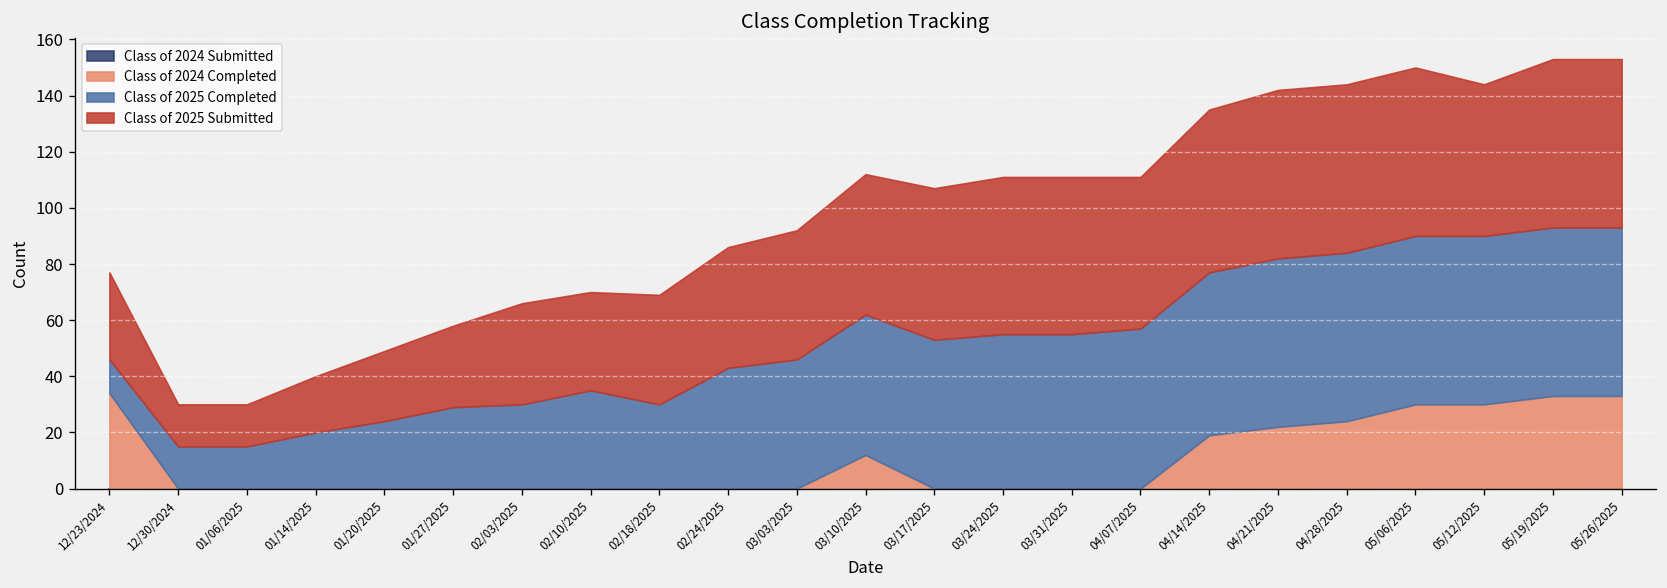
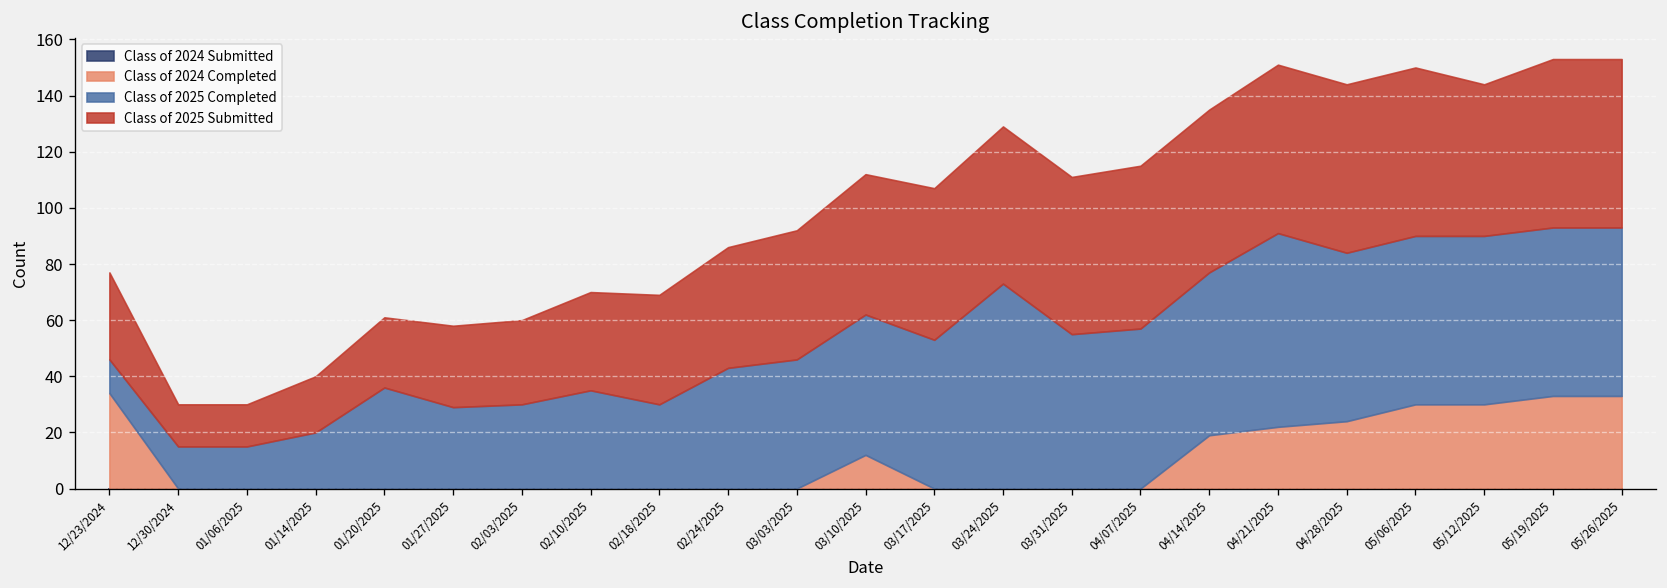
  {
    "Class of 2024 Submitted": {
      "12/23/2024": 0,
      "03/10/2025": 0,
      "04/14/2025": 0,
      "04/21/2025": 0,
      "04/28/2025": 0,
      "05/06/2025": 0,
      "05/12/2025": 0,
      "05/19/2025": 0,
      "05/26/2025": 0
    },
    "Class of 2024 Completed": {
      "12/23/2024": 34,
      "03/10/2025": 12,
      "04/14/2025": 19,
      "04/21/2025": 22,
      "04/28/2025": 24,
      "05/06/2025": 30,
      "05/12/2025": 30,
      "05/19/2025": 33,
      "05/26/2025": 33
    },
    "Class of 2025 Completed": {
      "12/23/2024": 12,
      "12/30/2024": 15,
      "01/06/2025": 15,
      "01/14/2025": 20,
-     "01/20/2025": 24,
+     "01/20/2025": 36,
      "01/27/2025": 29,
      "02/03/2025": 30,
      "02/10/2025": 35,
      "02/18/2025": 30,
      "02/24/2025": 43,
      "03/03/2025": 46,
      "03/10/2025": 50,
      "03/17/2025": 53,
-     "03/24/2025": 55,
+     "03/24/2025": 73,
      "03/31/2025": 55,
      "04/07/2025": 57,
      "04/14/2025": 58,
-     "04/21/2025": 60,
+     "04/21/2025": 69,
      "04/28/2025": 60,
      "05/06/2025": 60,
      "05/12/2025": 60,
      "05/19/2025": 60,
      "05/26/2025": 60
    },
    "Class of 2025 Submitted": {
      "12/23/2024": 31,
      "12/30/2024": 15,
      "01/06/2025": 15,
      "01/14/2025": 20,
      "01/20/2025": 25,
      "01/27/2025": 29,
-     "02/03/2025": 36,
+     "02/03/2025": 30,
      "02/10/2025": 35,
      "02/18/2025": 39,
      "02/24/2025": 43,
      "03/03/2025": 46,
      "03/10/2025": 50,
      "03/17/2025": 54,
      "03/24/2025": 56,
      "03/31/2025": 56,
-     "04/07/2025": 54,
+     "04/07/2025": 58,
      "04/14/2025": 58,
      "04/21/2025": 60,
      "04/28/2025": 60,
      "05/06/2025": 60,
      "05/12/2025": 54,
      "05/19/2025": 60,
      "05/26/2025": 60
    }
  }
